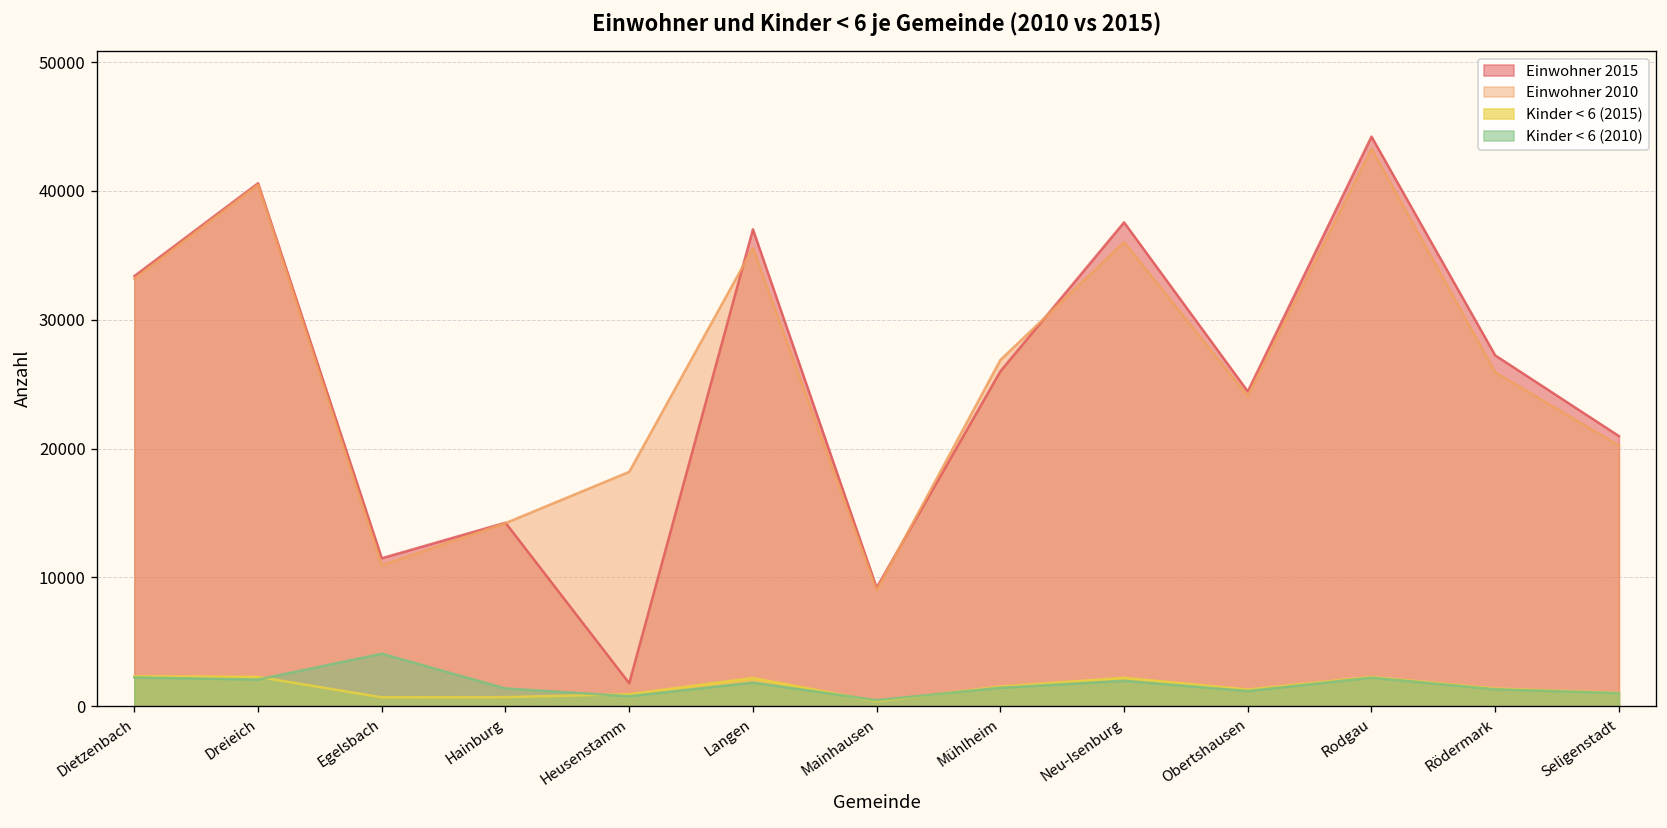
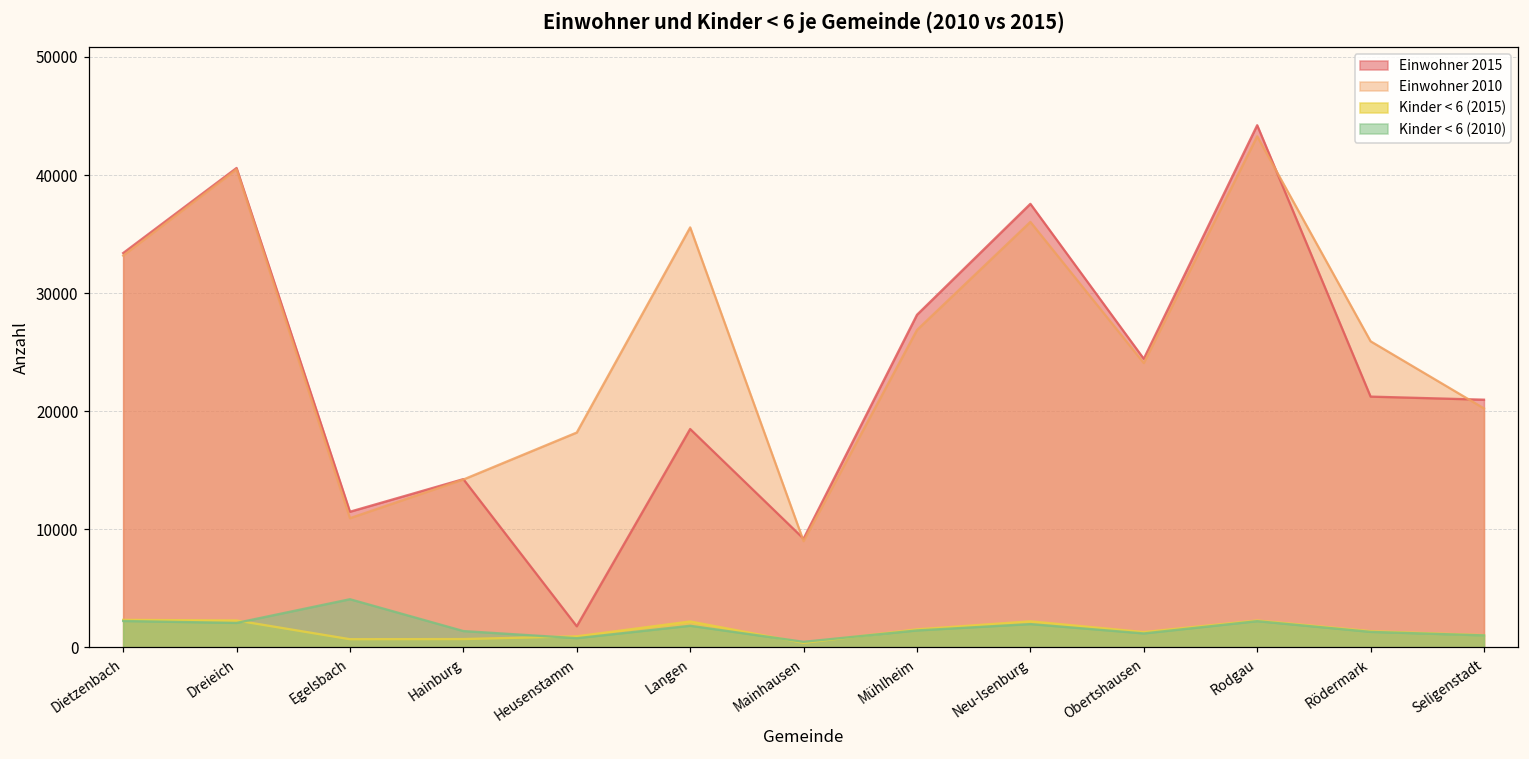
  {
    "Einwohner 2015": {
      "Egelsbach": 11500,
      "Heusenstamm": 1800,
-     "Langen": 37000,
-     "Mühlheim": 26000,
+     "Langen": 18500,
+     "Mühlheim": 28200,
      "Neu-Isenburg": 37600,
      "Obertshausen": 24400,
      "Rodgau": 44200,
-     "Rödermark": 27200,
+     "Rödermark": 21200,
      "Seligenstadt": 21000
    },
    "Kinder < 6 (2010)": {
      "Egelsbach": 4100,
      "Hainburg": 1400,
      "Langen": 1800
    }
  }
